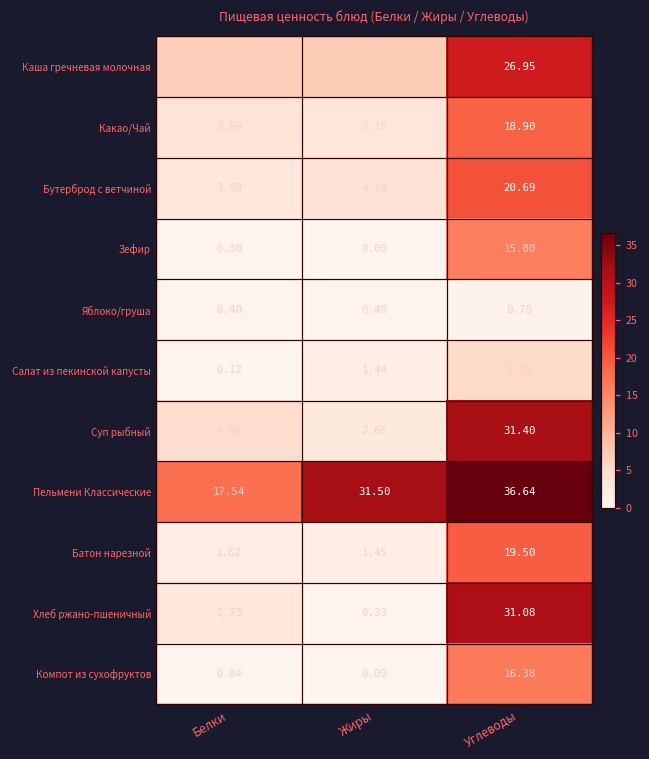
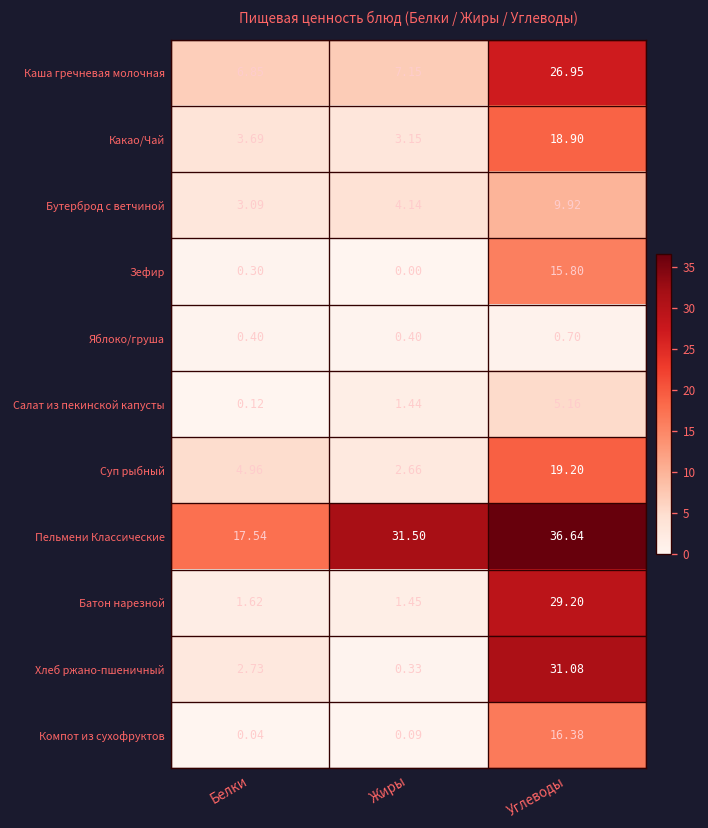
  {
    "Каша гречневая молочная": {
      "Углеводы": 26.95
    },
    "Какао/Чай": {
      "Углеводы": 18.90
    },
    "Бутерброд с ветчиной": {
-     "Углеводы": 20.69
+     "Углеводы": 9.92
    },
    "Зефир": {
      "Углеводы": 15.80
    },
    "Суп рыбный": {
-     "Углеводы": 31.40
+     "Углеводы": 19.20
    },
    "Пельмени Классические": {
      "Белки": 17.54,
      "Жиры": 31.50,
      "Углеводы": 36.64
    },
    "Батон нарезной": {
-     "Углеводы": 19.50
+     "Углеводы": 29.20
    },
    "Хлеб ржано-пшеничный": {
      "Углеводы": 31.08
    },
    "Компот из сухофруктов": {
      "Углеводы": 16.38
    }
  }
